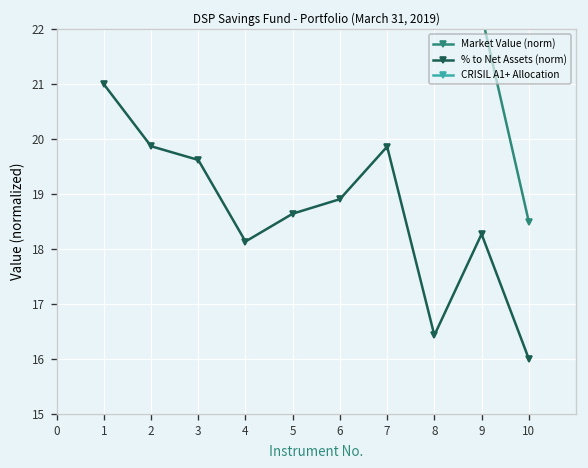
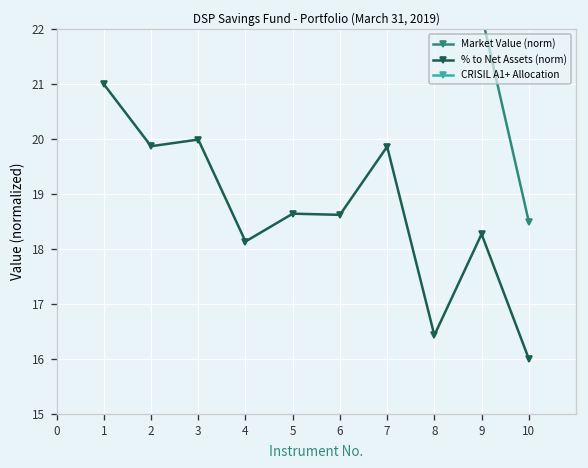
  {
    "Market Value (norm)": {
      "10": 18.5
    },
    "% to Net Assets (norm)": {
      "1": 21.0,
      "2": 19.9,
-     "3": 19.6,
+     "3": 20.0,
      "4": 18.1,
      "5": 18.6,
-     "6": 18.9,
+     "6": 18.6,
      "7": 19.9,
      "8": 16.4,
      "9": 18.3,
      "10": 16.0
    }
  }
